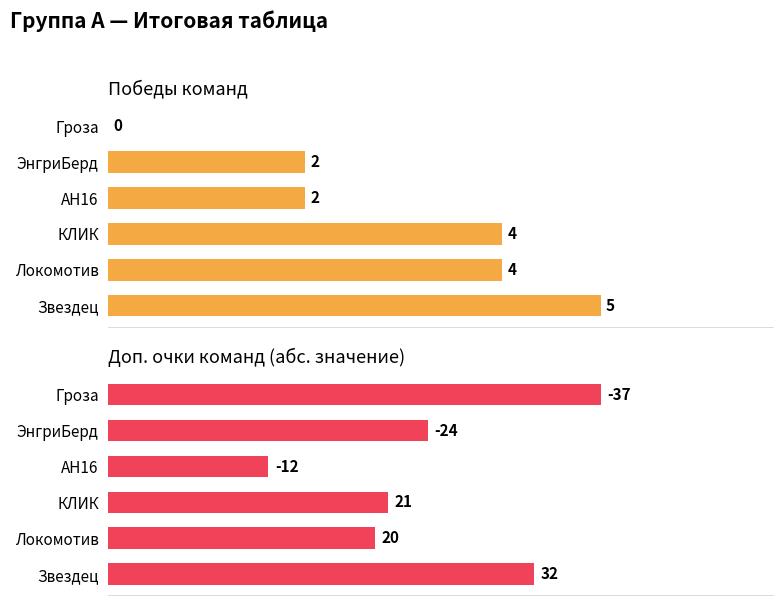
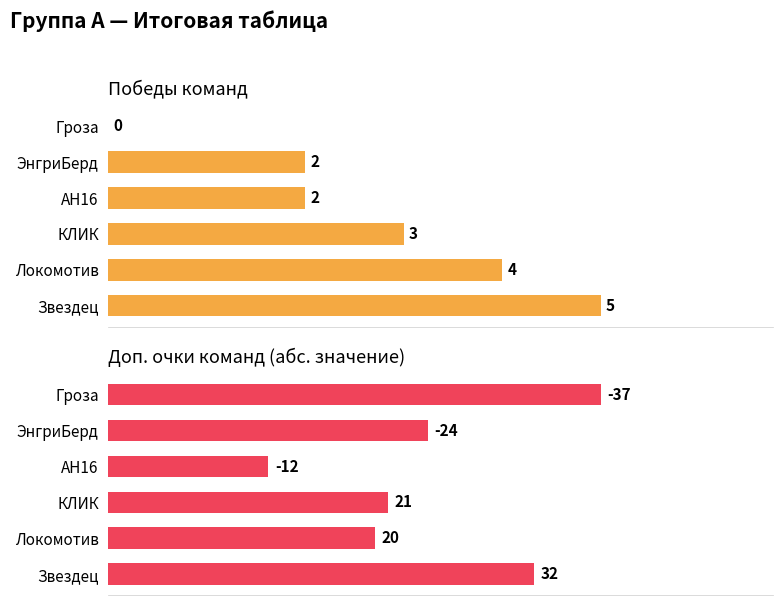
  {
    "Победы команд": {
      "Гроза": 0,
      "ЭнгриБерд": 2,
      "АН16": 2,
-     "КЛИК": 4,
+     "КЛИК": 3,
      "Локомотив": 4,
      "Звездец": 5
    },
    "Доп. очки команд (абс. значение)": {
      "КЛИК": 21,
      "Локомотив": 20,
      "Звездец": 32
    }
  }
